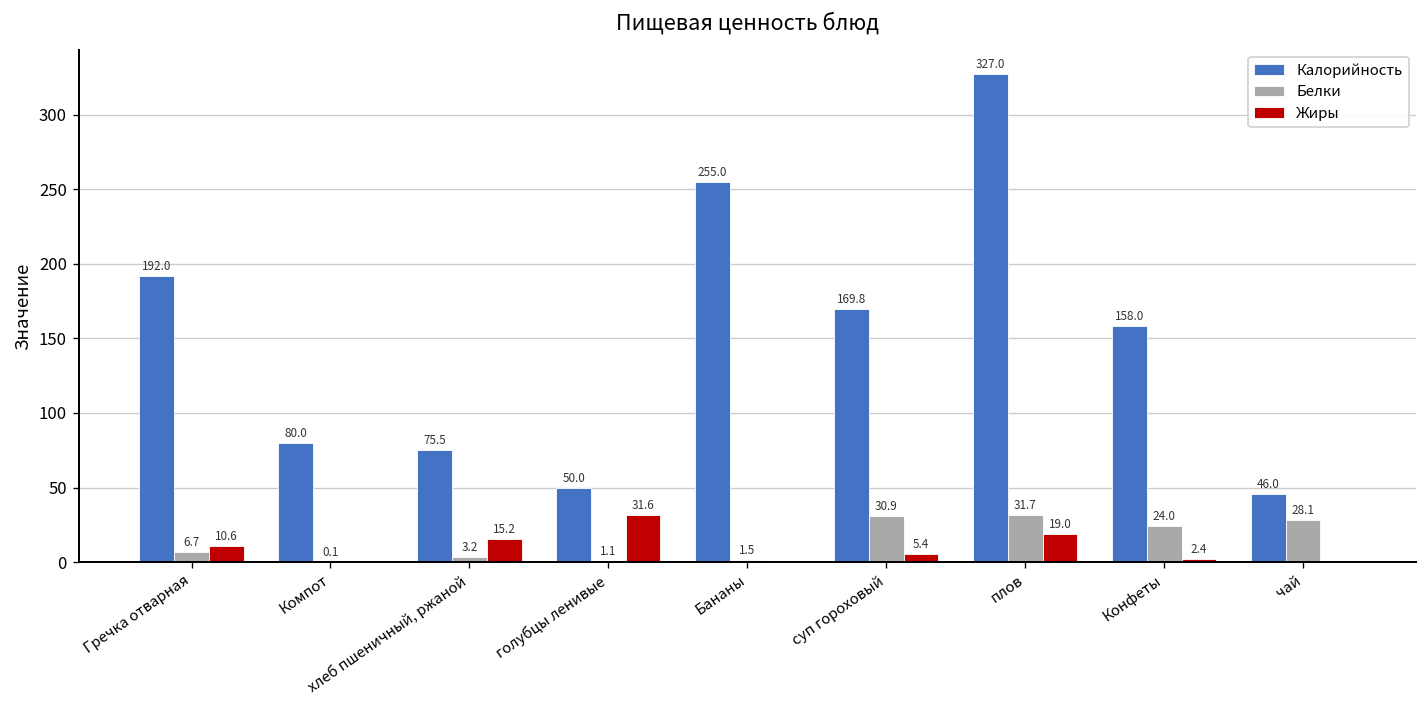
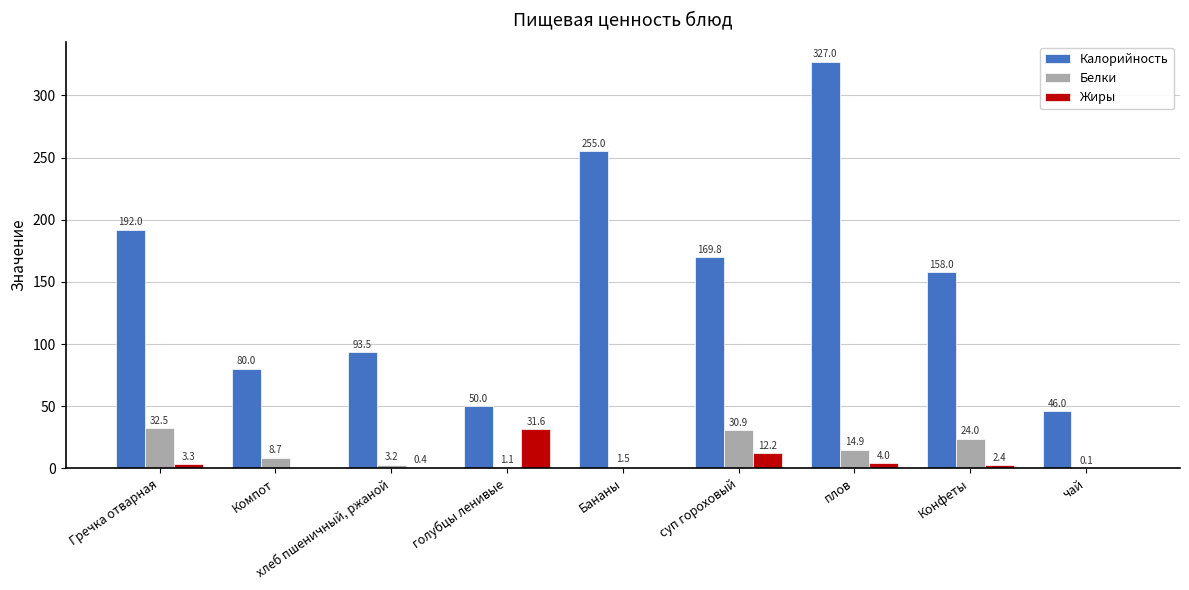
  {
    "Калорийность": {
      "Гречка отварная": 192.0,
      "Компот": 80.0,
-     "хлеб пшеничный, ржаной": 75.5,
+     "хлеб пшеничный, ржаной": 93.5,
      "голубцы ленивые": 50.0,
      "Бананы": 255.0,
      "суп гороховый": 169.8,
      "плов": 327.0,
      "Конфеты": 158.0,
      "чай": 46.0
    },
    "Белки": {
-     "Гречка отварная": 6.7,
-     "Компот": 0.1,
+     "Гречка отварная": 32.5,
+     "Компот": 8.7,
      "хлеб пшеничный, ржаной": 3.2,
      "голубцы ленивые": 1.1,
      "Бананы": 1.5,
      "суп гороховый": 30.9,
-     "плов": 31.7,
+     "плов": 14.9,
      "Конфеты": 24.0,
-     "чай": 28.1
+     "чай": 0.1
    },
    "Жиры": {
-     "Гречка отварная": 10.6,
-     "хлеб пшеничный, ржаной": 15.2,
+     "Гречка отварная": 3.3,
+     "хлеб пшеничный, ржаной": 0.4,
      "голубцы ленивые": 31.6,
-     "суп гороховый": 5.4,
-     "плов": 19.0,
+     "суп гороховый": 12.2,
+     "плов": 4.0,
      "Конфеты": 2.4
    }
  }
